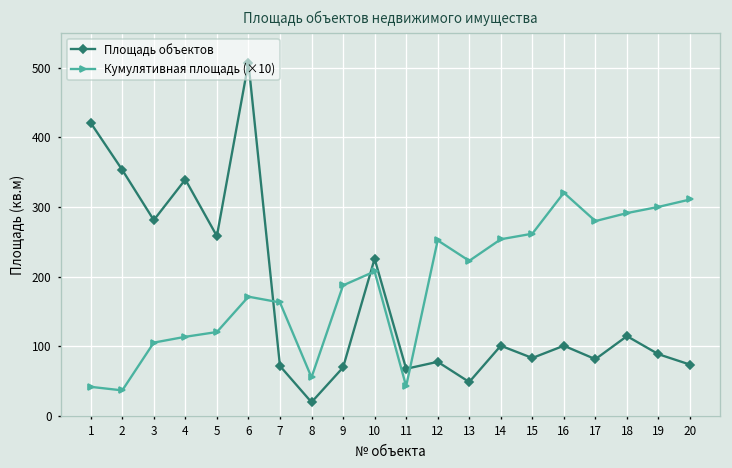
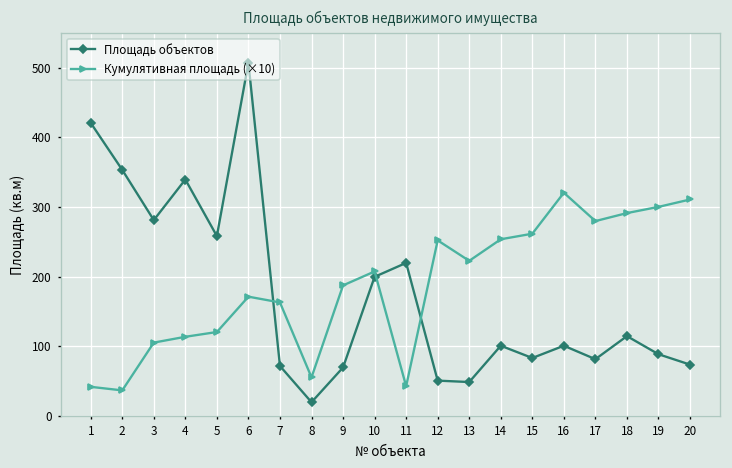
  {
    "Площадь объектов": {
      "1": 420,
      "2": 350,
      "3": 280,
      "4": 340,
      "5": 260,
      "7": 70,
      "8": 20,
      "9": 70,
-     "10": 230,
-     "11": 70,
-     "12": 80,
+     "10": 200,
+     "11": 220,
+     "12": 50,
      "13": 50,
      "14": 100,
      "15": 80,
      "16": 100,
      "17": 80,
      "18": 110,
      "19": 90,
      "20": 70
    },
    "Кумулятивная площадь (×10)": {
      "1": 40,
      "2": 40,
      "3": 110,
      "4": 110,
      "5": 120,
      "6": 170,
      "7": 160,
      "8": 60,
      "9": 190,
      "10": 210,
      "11": 40,
      "12": 250,
      "13": 220,
      "14": 250,
      "15": 260,
      "16": 320,
      "17": 280,
      "18": 290,
      "19": 300,
      "20": 310
    }
  }
